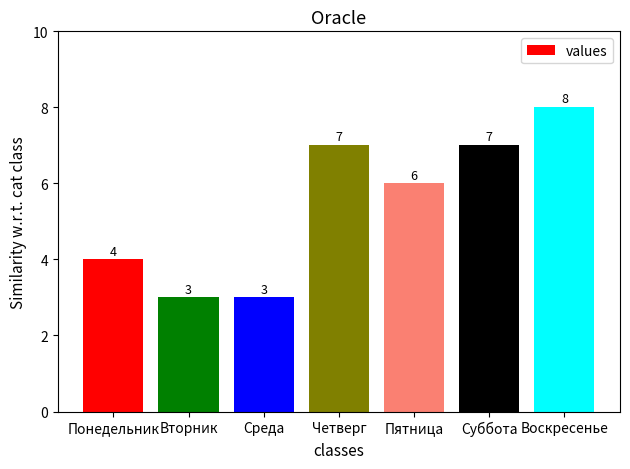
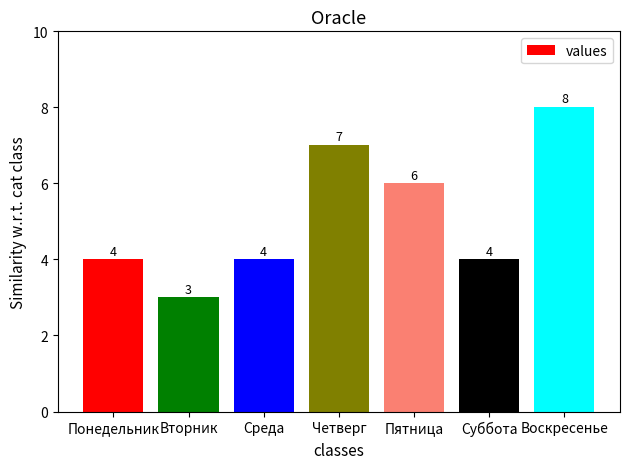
  {
    "Понедельник": 4,
    "Вторник": 3,
-   "Среда": 3,
+   "Среда": 4,
    "Четверг": 7,
    "Пятница": 6,
-   "Суббота": 7,
+   "Суббота": 4,
    "Воскресенье": 8
  }
